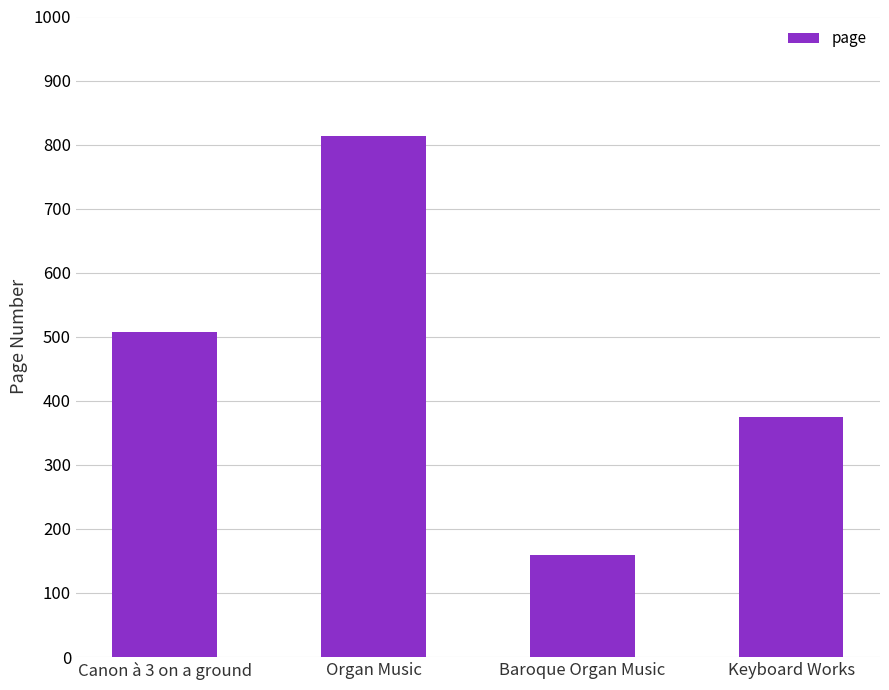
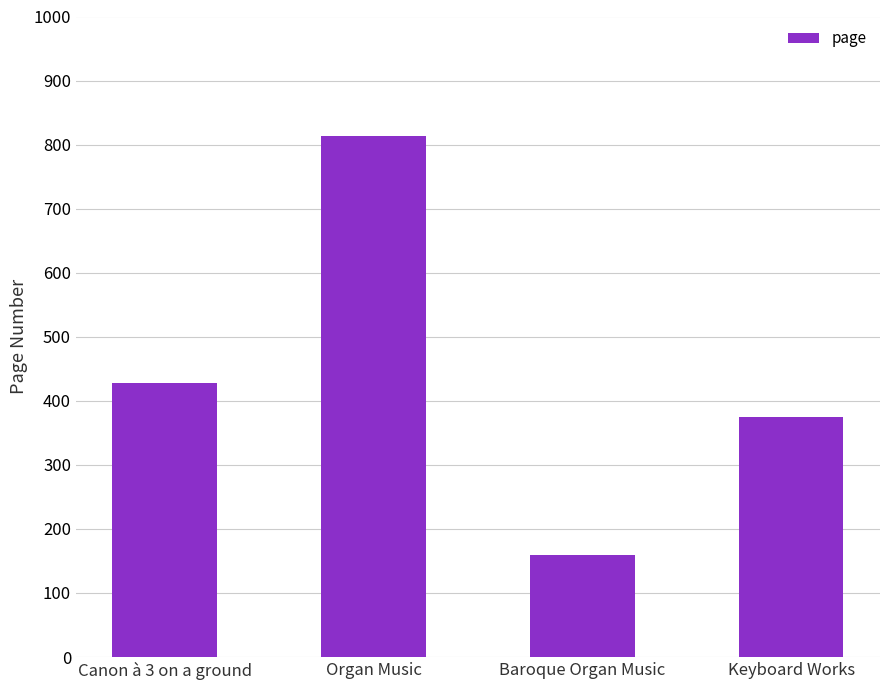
  {
-   "Canon à 3 on a ground": 510,
+   "Canon à 3 on a ground": 430,
    "Organ Music": 810,
    "Baroque Organ Music": 160,
    "Keyboard Works": 380
  }
